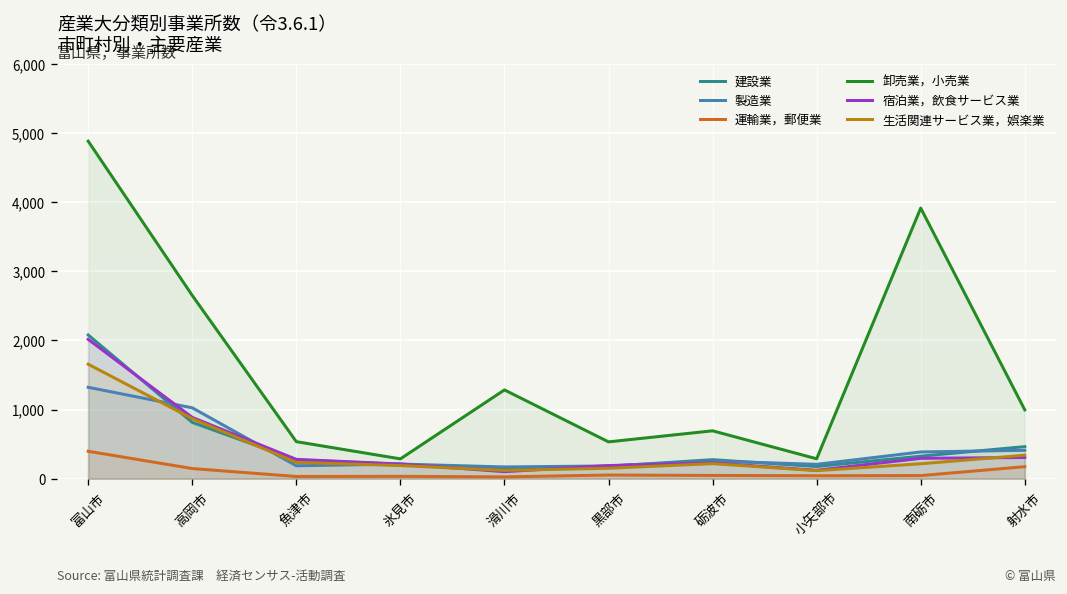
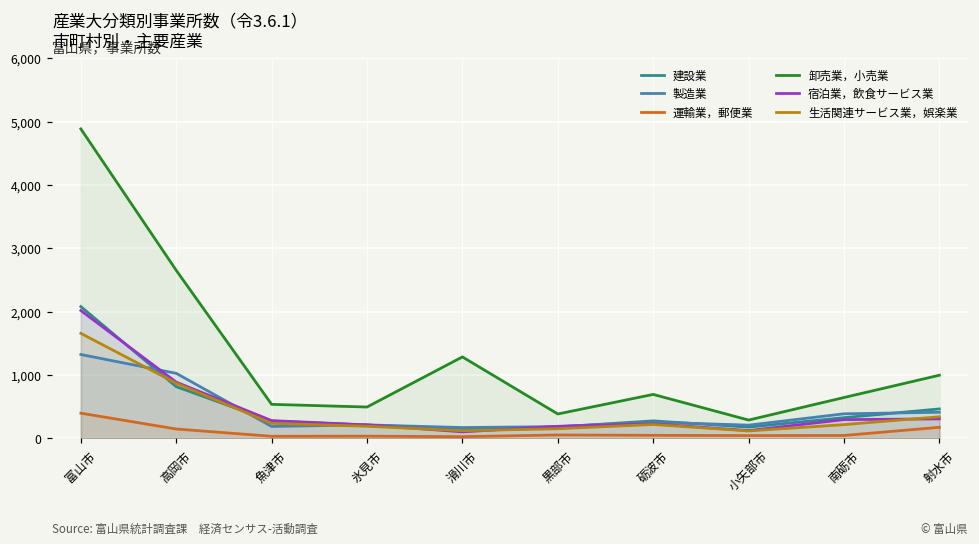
  {
    "卸売業，小売業": {
      "富山市": "4,900",
      "高岡市": "2,700",
      "魚津市": "500",
-     "氷見市": "300",
+     "氷見市": "500",
      "滑川市": "1,300",
-     "黒部市": "500",
+     "黒部市": "400",
      "砺波市": "700",
      "小矢部市": "300",
-     "南砺市": "3,900",
+     "南砺市": "600",
      "射水市": "1,000"
    },
    "宿泊業，飲食サービス業": {
      "富山市": "2,000"
    }
  }
